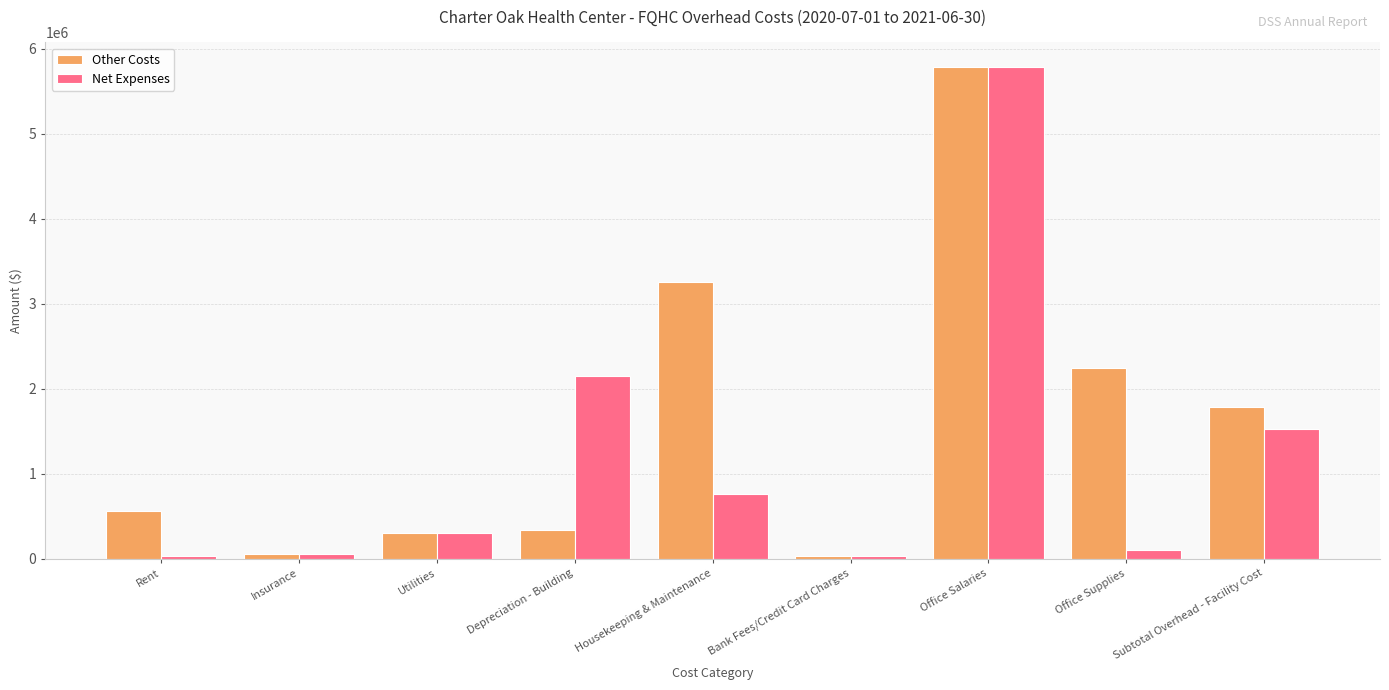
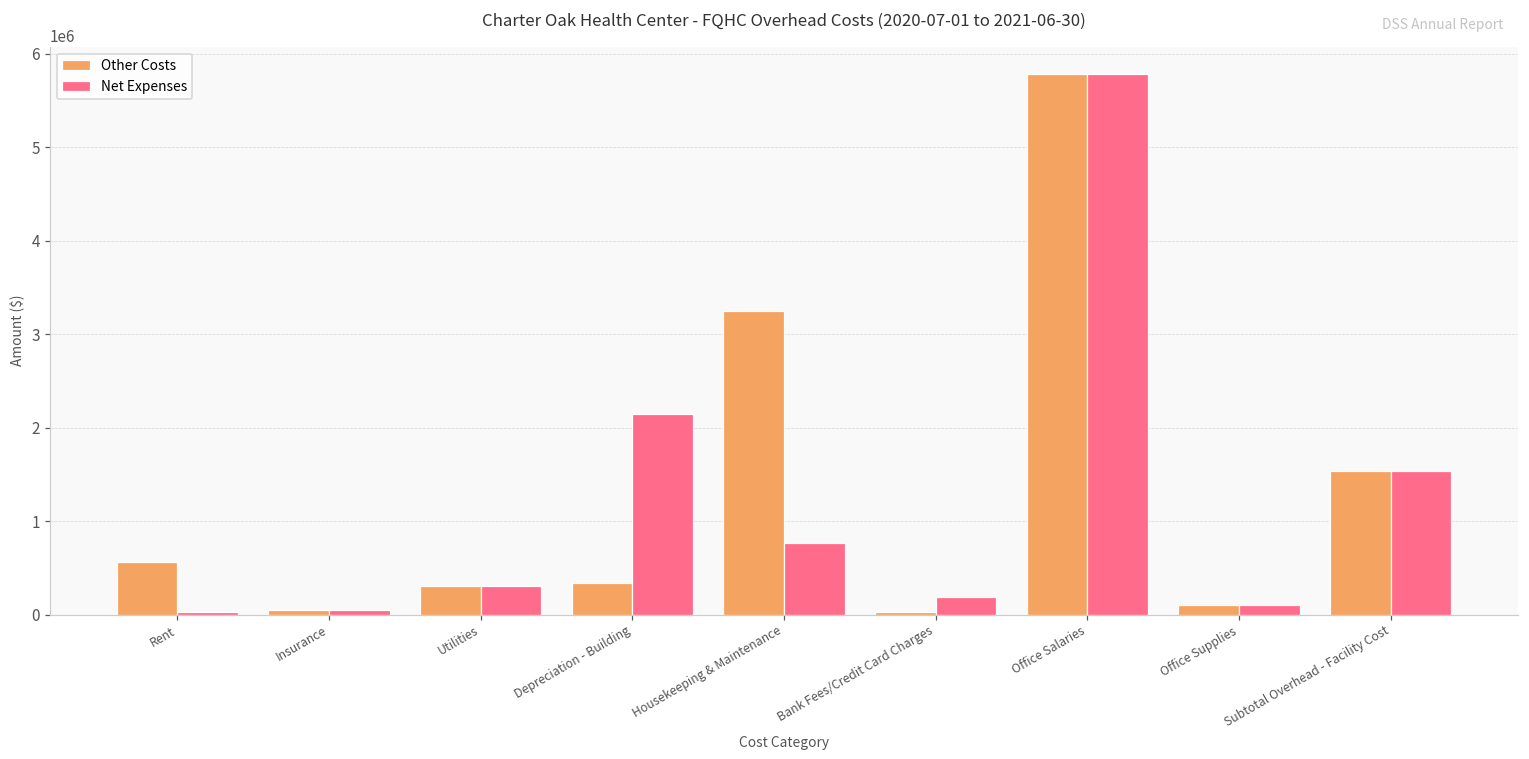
  {
    "Other Costs": {
      "Rent": 600000,
      "Insurance": 100000,
      "Utilities": 300000,
      "Depreciation - Building": 300000,
      "Housekeeping & Maintenance": 3300000,
      "Bank Fees/Credit Card Charges": 0,
      "Office Salaries": 5800000,
-     "Office Supplies": 2200000,
-     "Subtotal Overhead - Facility Cost": 1800000
+     "Office Supplies": 100000,
+     "Subtotal Overhead - Facility Cost": 1500000
    },
    "Net Expenses": {
      "Rent": 0,
      "Insurance": 100000,
      "Utilities": 300000,
      "Depreciation - Building": 2100000,
      "Housekeeping & Maintenance": 800000,
-     "Bank Fees/Credit Card Charges": 0,
+     "Bank Fees/Credit Card Charges": 200000,
      "Office Salaries": 5800000,
      "Office Supplies": 100000,
      "Subtotal Overhead - Facility Cost": 1500000
    }
  }
